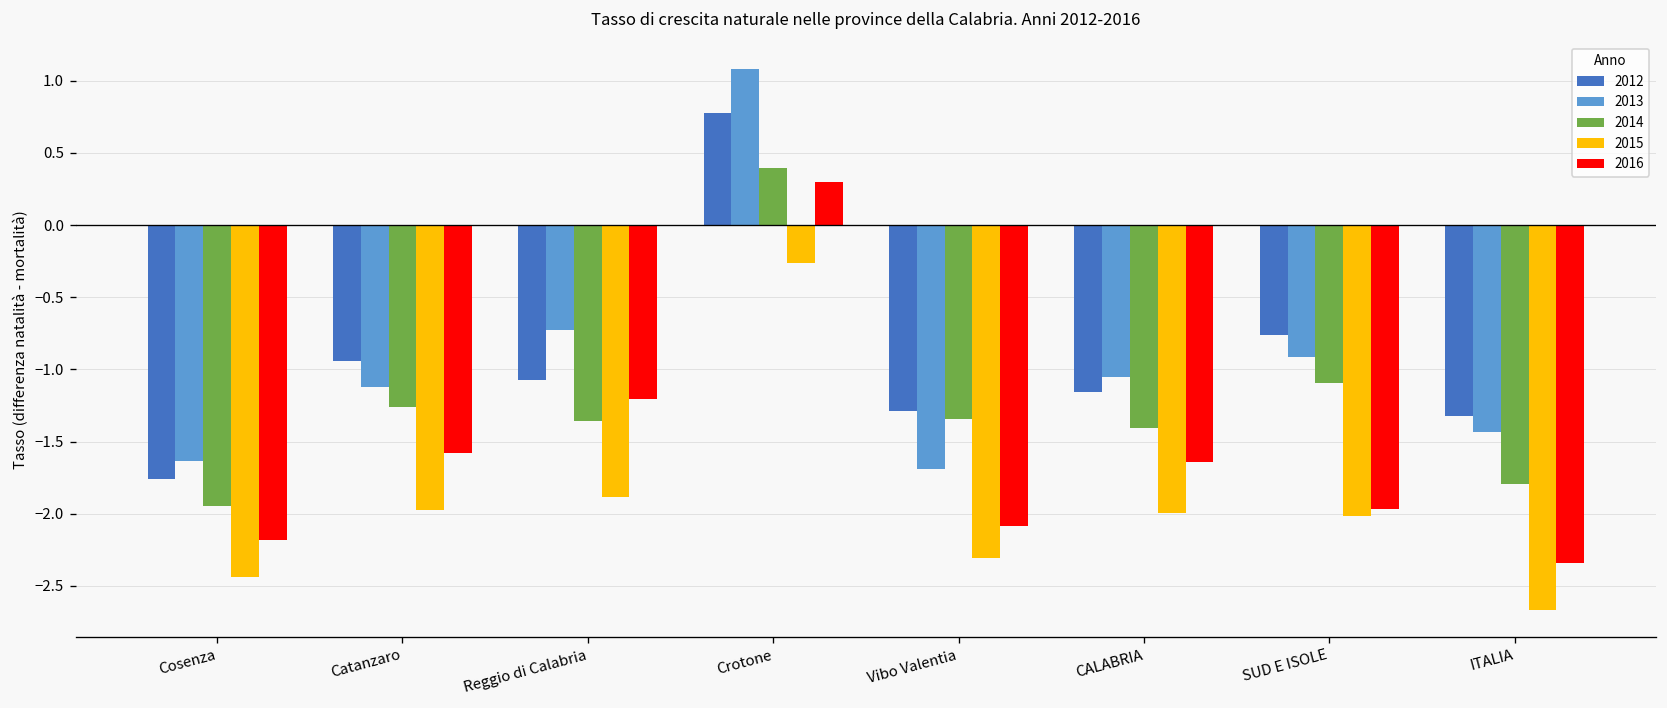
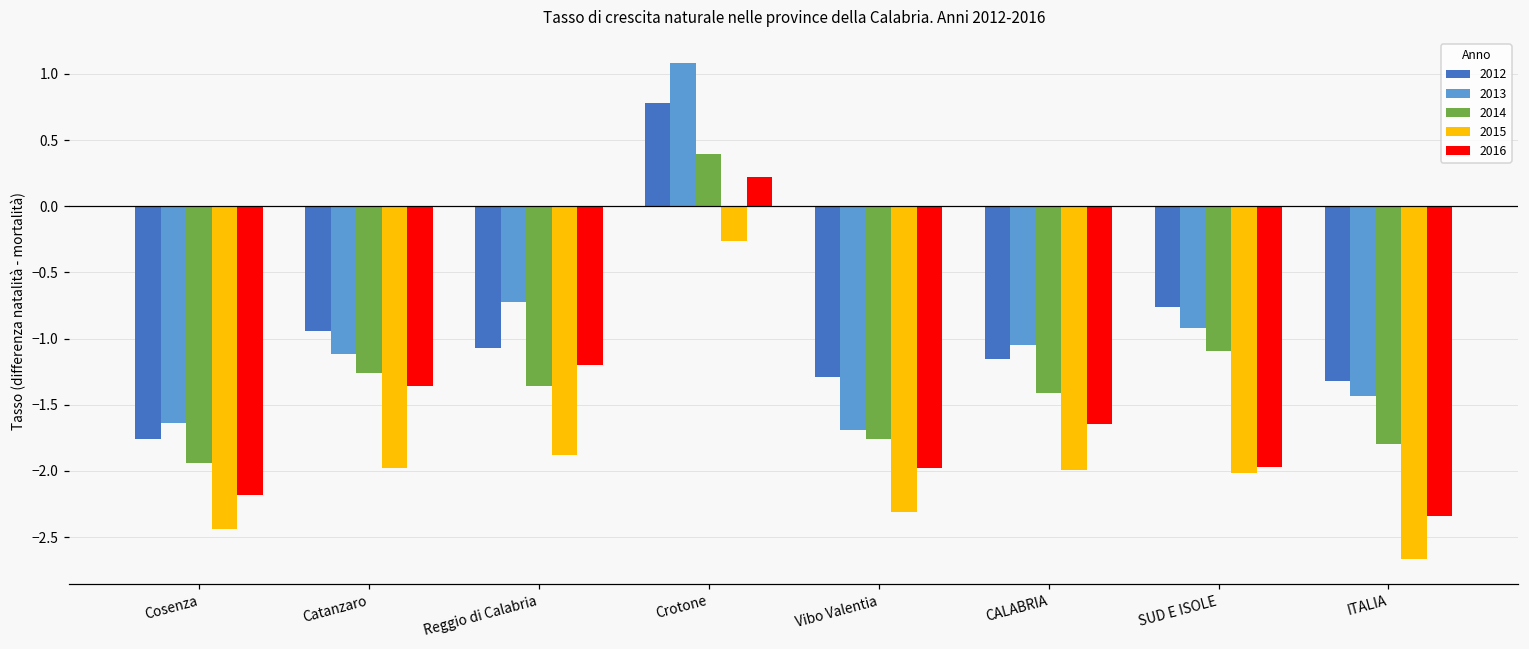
  {
    "2014": {
      "Cosenza": -1.94,
      "Catanzaro": -1.26,
      "Reggio di Calabria": -1.36,
      "Crotone": 0.39,
-     "Vibo Valentia": -1.34,
+     "Vibo Valentia": -1.76,
      "CALABRIA": -1.41,
      "SUD E ISOLE": -1.10,
      "ITALIA": -1.80
    },
    "2015": {
      "Cosenza": -2.44,
      "Catanzaro": -1.98,
      "Reggio di Calabria": -1.88,
      "Crotone": -0.26,
      "Vibo Valentia": -2.31,
      "CALABRIA": -1.99,
      "SUD E ISOLE": -2.01,
      "ITALIA": -2.66
    },
    "2016": {
      "Cosenza": -2.18,
-     "Catanzaro": -1.58,
+     "Catanzaro": -1.36,
      "Reggio di Calabria": -1.20,
-     "Crotone": 0.30,
-     "Vibo Valentia": -2.09,
+     "Crotone": 0.22,
+     "Vibo Valentia": -1.97,
      "CALABRIA": -1.64,
      "SUD E ISOLE": -1.97,
      "ITALIA": -2.34
    }
  }
